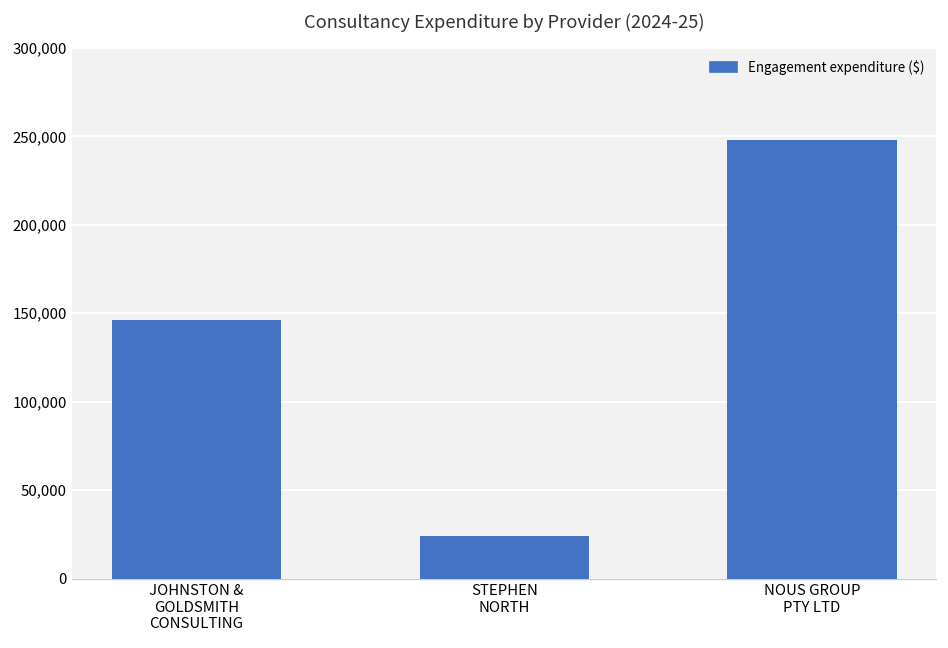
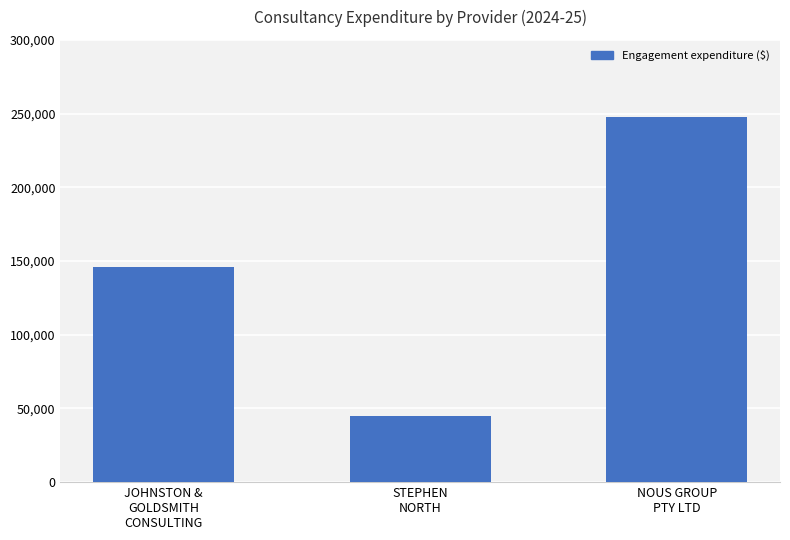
  {
    "JOHNSTON & GOLDSMITH CONSULTING": "146,000",
-   "STEPHEN NORTH": "24,000",
+   "STEPHEN NORTH": "45,000",
    "NOUS GROUP PTY LTD": "248,000"
  }
